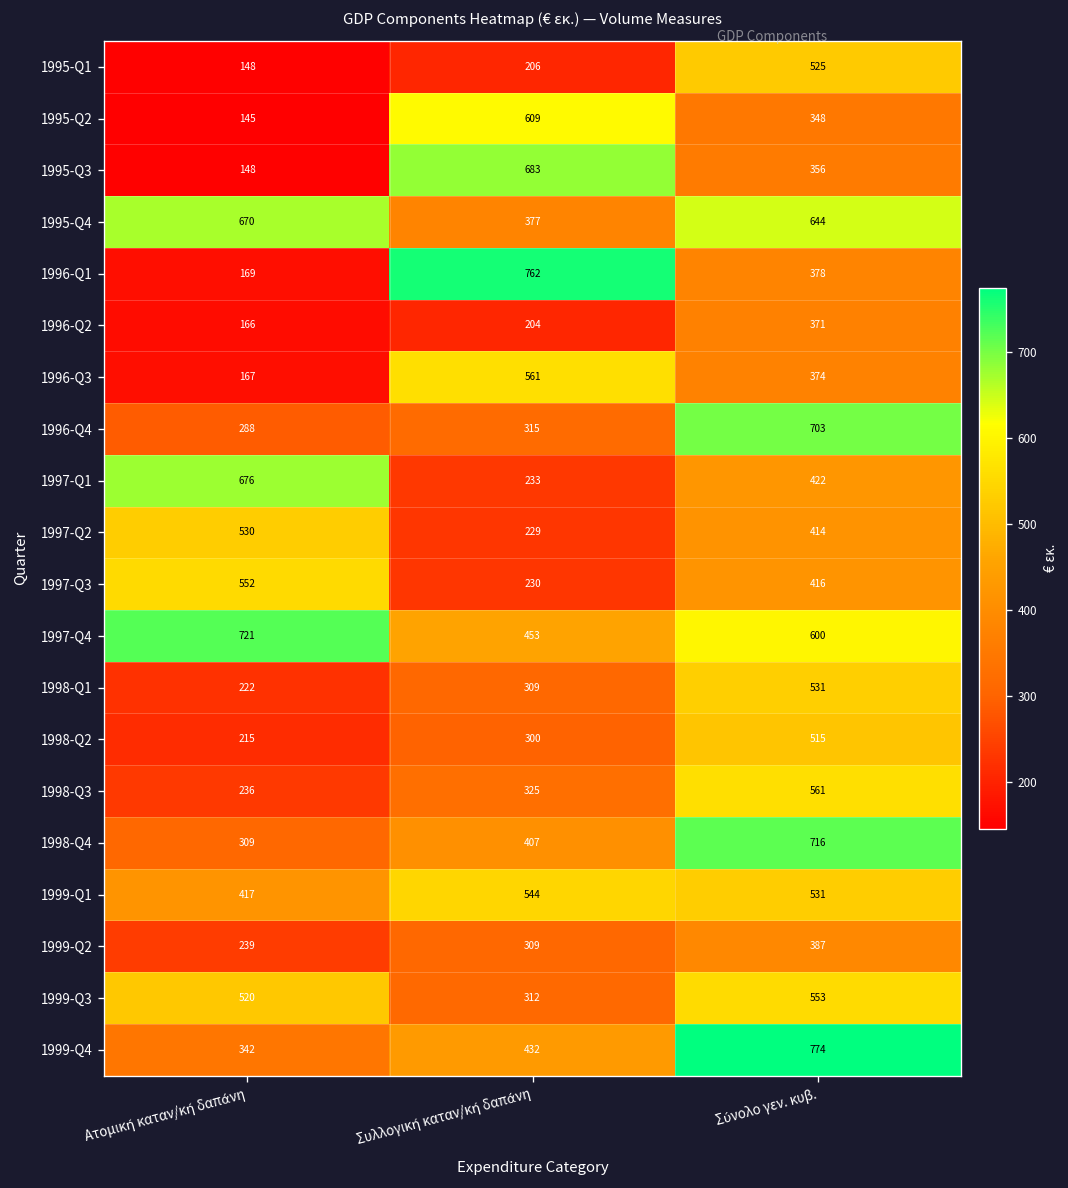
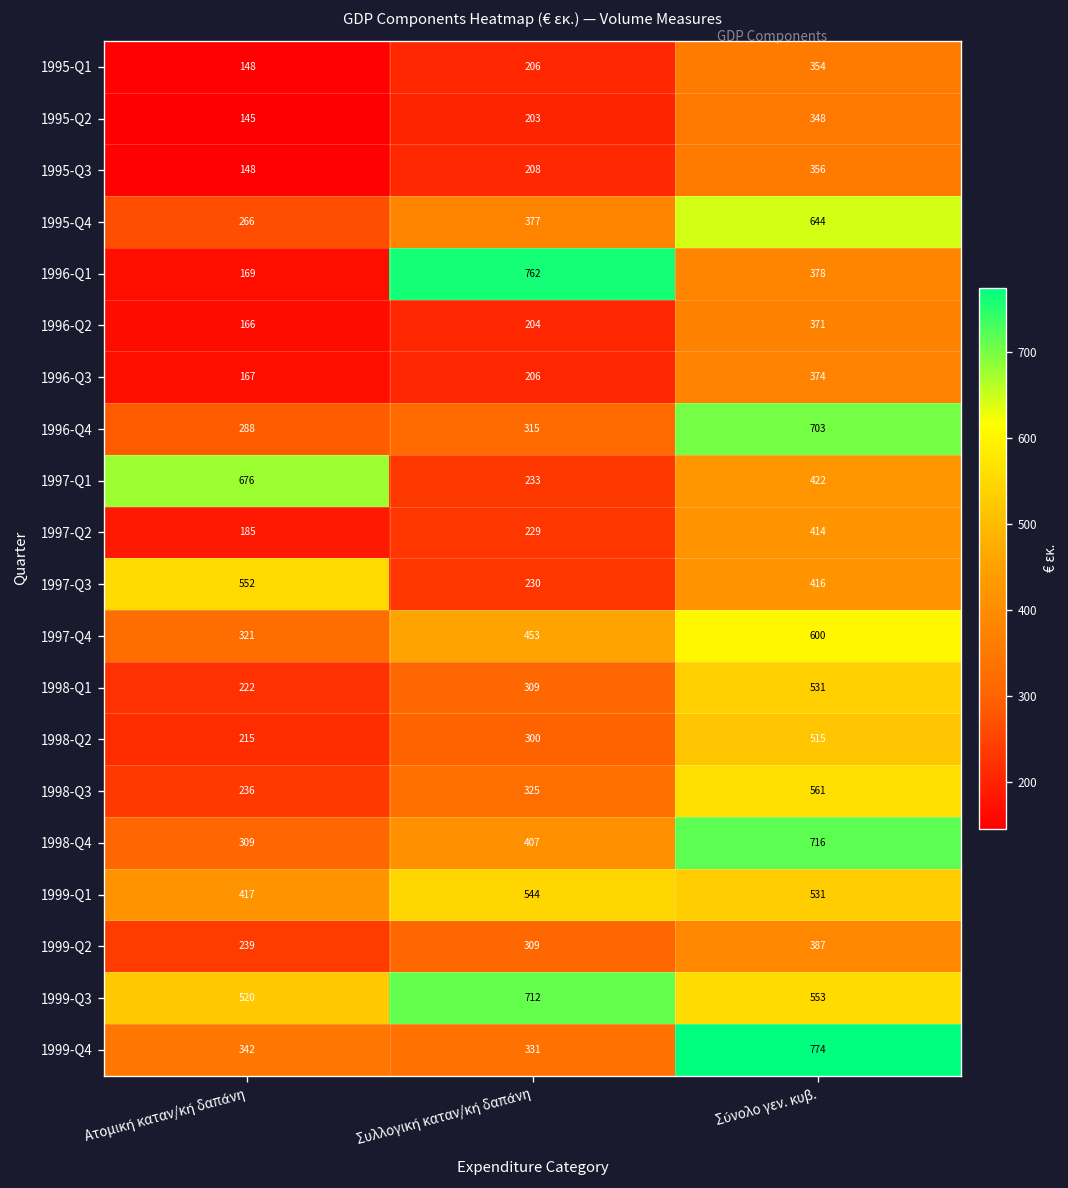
  {
    "1995-Q1": {
      "Ατομική καταν/κή δαπάνη": 148,
      "Συλλογική καταν/κή δαπάνη": 206,
-     "Σύνολο γεν. κυβ.": 525
+     "Σύνολο γεν. κυβ.": 354
    },
    "1995-Q2": {
      "Ατομική καταν/κή δαπάνη": 145,
-     "Συλλογική καταν/κή δαπάνη": 609,
+     "Συλλογική καταν/κή δαπάνη": 203,
      "Σύνολο γεν. κυβ.": 348
    },
    "1995-Q3": {
      "Ατομική καταν/κή δαπάνη": 148,
-     "Συλλογική καταν/κή δαπάνη": 683,
+     "Συλλογική καταν/κή δαπάνη": 208,
      "Σύνολο γεν. κυβ.": 356
    },
    "1995-Q4": {
-     "Ατομική καταν/κή δαπάνη": 670,
+     "Ατομική καταν/κή δαπάνη": 266,
      "Συλλογική καταν/κή δαπάνη": 377,
      "Σύνολο γεν. κυβ.": 644
    },
    "1996-Q1": {
      "Ατομική καταν/κή δαπάνη": 169,
      "Συλλογική καταν/κή δαπάνη": 762,
      "Σύνολο γεν. κυβ.": 378
    },
    "1996-Q2": {
      "Ατομική καταν/κή δαπάνη": 166,
      "Συλλογική καταν/κή δαπάνη": 204,
      "Σύνολο γεν. κυβ.": 371
    },
    "1996-Q3": {
      "Ατομική καταν/κή δαπάνη": 167,
-     "Συλλογική καταν/κή δαπάνη": 561,
+     "Συλλογική καταν/κή δαπάνη": 206,
      "Σύνολο γεν. κυβ.": 374
    },
    "1996-Q4": {
      "Ατομική καταν/κή δαπάνη": 288,
      "Συλλογική καταν/κή δαπάνη": 315,
      "Σύνολο γεν. κυβ.": 703
    },
    "1997-Q1": {
      "Ατομική καταν/κή δαπάνη": 676,
      "Συλλογική καταν/κή δαπάνη": 233,
      "Σύνολο γεν. κυβ.": 422
    },
    "1997-Q2": {
-     "Ατομική καταν/κή δαπάνη": 530,
+     "Ατομική καταν/κή δαπάνη": 185,
      "Συλλογική καταν/κή δαπάνη": 229,
      "Σύνολο γεν. κυβ.": 414
    },
    "1997-Q3": {
      "Ατομική καταν/κή δαπάνη": 552,
      "Συλλογική καταν/κή δαπάνη": 230,
      "Σύνολο γεν. κυβ.": 416
    },
    "1997-Q4": {
-     "Ατομική καταν/κή δαπάνη": 721,
+     "Ατομική καταν/κή δαπάνη": 321,
      "Συλλογική καταν/κή δαπάνη": 453,
      "Σύνολο γεν. κυβ.": 600
    },
    "1998-Q1": {
      "Ατομική καταν/κή δαπάνη": 222,
      "Συλλογική καταν/κή δαπάνη": 309,
      "Σύνολο γεν. κυβ.": 531
    },
    "1998-Q2": {
      "Ατομική καταν/κή δαπάνη": 215,
      "Συλλογική καταν/κή δαπάνη": 300,
      "Σύνολο γεν. κυβ.": 515
    },
    "1998-Q3": {
      "Ατομική καταν/κή δαπάνη": 236,
      "Συλλογική καταν/κή δαπάνη": 325,
      "Σύνολο γεν. κυβ.": 561
    },
    "1998-Q4": {
      "Ατομική καταν/κή δαπάνη": 309,
      "Συλλογική καταν/κή δαπάνη": 407,
      "Σύνολο γεν. κυβ.": 716
    },
    "1999-Q1": {
      "Ατομική καταν/κή δαπάνη": 417,
      "Συλλογική καταν/κή δαπάνη": 544,
      "Σύνολο γεν. κυβ.": 531
    },
    "1999-Q2": {
      "Ατομική καταν/κή δαπάνη": 239,
      "Συλλογική καταν/κή δαπάνη": 309,
      "Σύνολο γεν. κυβ.": 387
    },
    "1999-Q3": {
      "Ατομική καταν/κή δαπάνη": 520,
-     "Συλλογική καταν/κή δαπάνη": 312,
+     "Συλλογική καταν/κή δαπάνη": 712,
      "Σύνολο γεν. κυβ.": 553
    },
    "1999-Q4": {
      "Ατομική καταν/κή δαπάνη": 342,
-     "Συλλογική καταν/κή δαπάνη": 432,
+     "Συλλογική καταν/κή δαπάνη": 331,
      "Σύνολο γεν. κυβ.": 774
    }
  }
